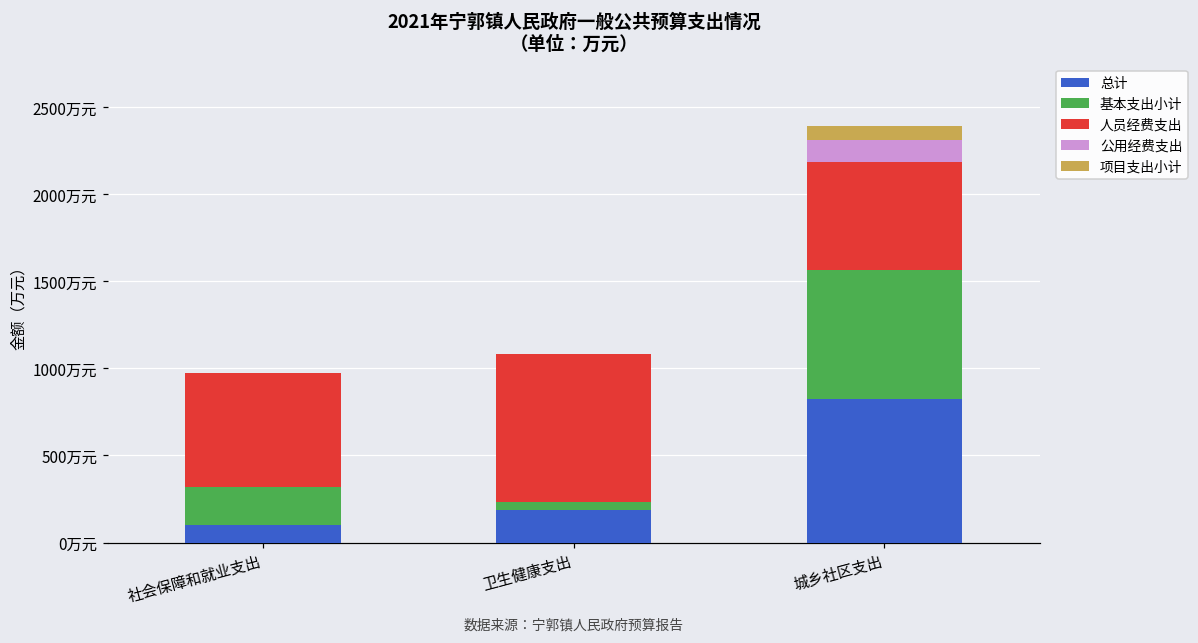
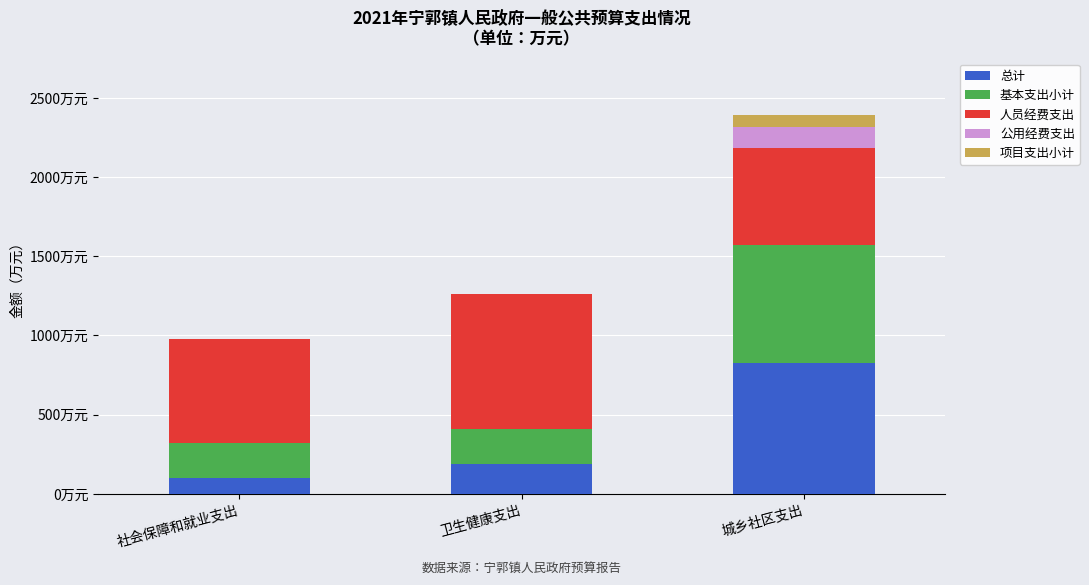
  {
    "总计": {
      "社会保障和就业支出": "100万元",
      "卫生健康支出": "190万元",
      "城乡社区支出": "820万元"
    },
    "基本支出小计": {
      "社会保障和就业支出": "220万元",
-     "卫生健康支出": "50万元",
+     "卫生健康支出": "220万元",
      "城乡社区支出": "750万元"
    },
    "人员经费支出": {
      "社会保障和就业支出": "650万元",
      "卫生健康支出": "850万元",
      "城乡社区支出": "620万元"
    },
    "公用经费支出": {
      "社会保障和就业支出": "0万元",
      "卫生健康支出": "0万元",
      "城乡社区支出": "130万元"
    },
    "项目支出小计": {
      "社会保障和就业支出": "0万元",
      "卫生健康支出": "0万元",
      "城乡社区支出": "80万元"
    }
  }
